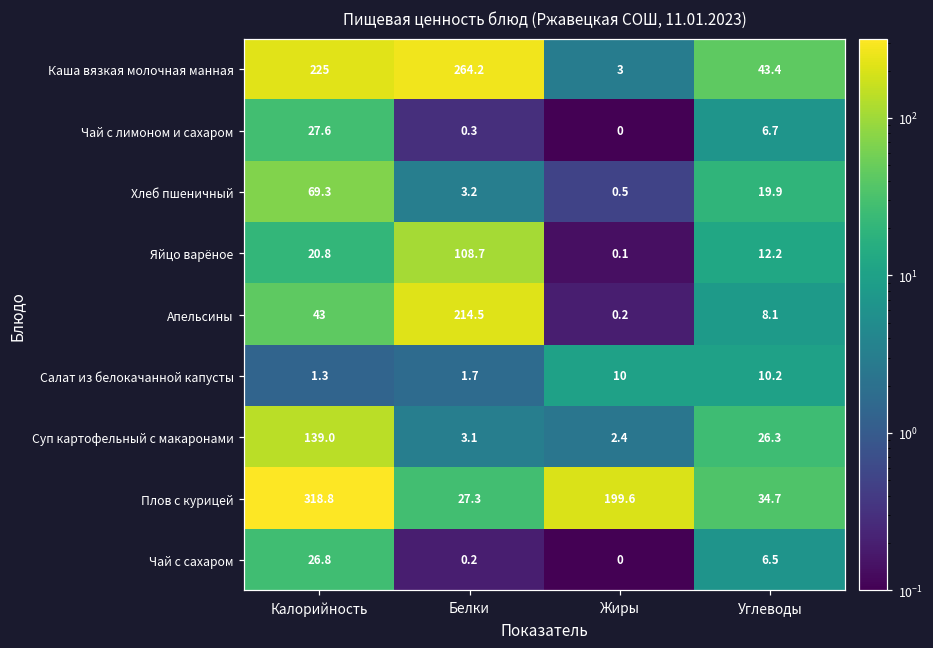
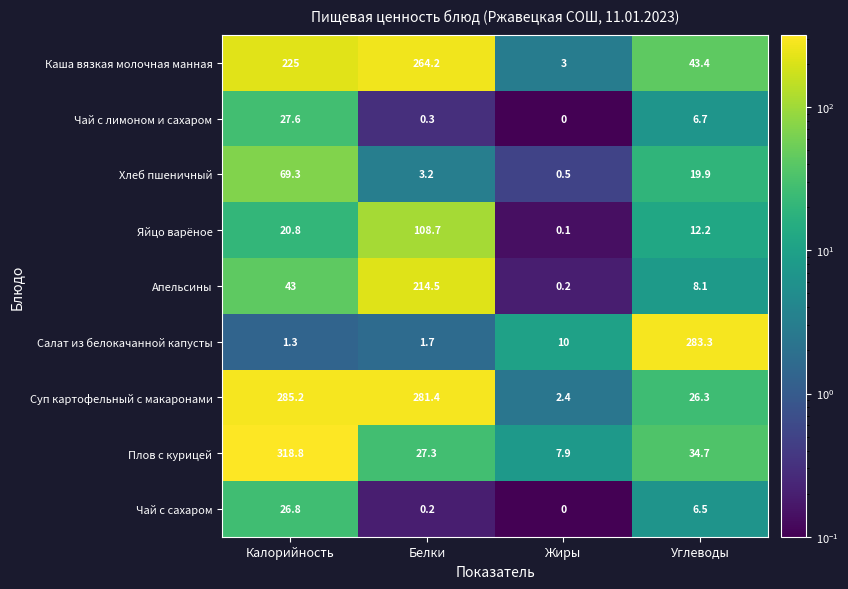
  {
    "Каша вязкая молочная манная": {
      "Калорийность": 225,
      "Белки": 264.2,
      "Жиры": 3,
      "Углеводы": 43.4
    },
    "Чай с лимоном и сахаром": {
      "Калорийность": 27.6,
      "Белки": 0.3,
      "Жиры": 0,
      "Углеводы": 6.7
    },
    "Хлеб пшеничный": {
      "Калорийность": 69.3,
      "Белки": 3.2,
      "Жиры": 0.5,
      "Углеводы": 19.9
    },
    "Яйцо варёное": {
      "Калорийность": 20.8,
      "Белки": 108.7,
      "Жиры": 0.1,
      "Углеводы": 12.2
    },
    "Апельсины": {
      "Калорийность": 43,
      "Белки": 214.5,
      "Жиры": 0.2,
      "Углеводы": 8.1
    },
    "Салат из белокачанной капусты": {
      "Калорийность": 1.3,
      "Белки": 1.7,
      "Жиры": 10,
-     "Углеводы": 10.2
+     "Углеводы": 283.3
    },
    "Суп картофельный с макаронами": {
-     "Калорийность": 139.0,
-     "Белки": 3.1,
+     "Калорийность": 285.2,
+     "Белки": 281.4,
      "Жиры": 2.4,
      "Углеводы": 26.3
    },
    "Плов с курицей": {
      "Калорийность": 318.8,
      "Белки": 27.3,
-     "Жиры": 199.6,
+     "Жиры": 7.9,
      "Углеводы": 34.7
    },
    "Чай с сахаром": {
      "Калорийность": 26.8,
      "Белки": 0.2,
      "Жиры": 0,
      "Углеводы": 6.5
    }
  }
